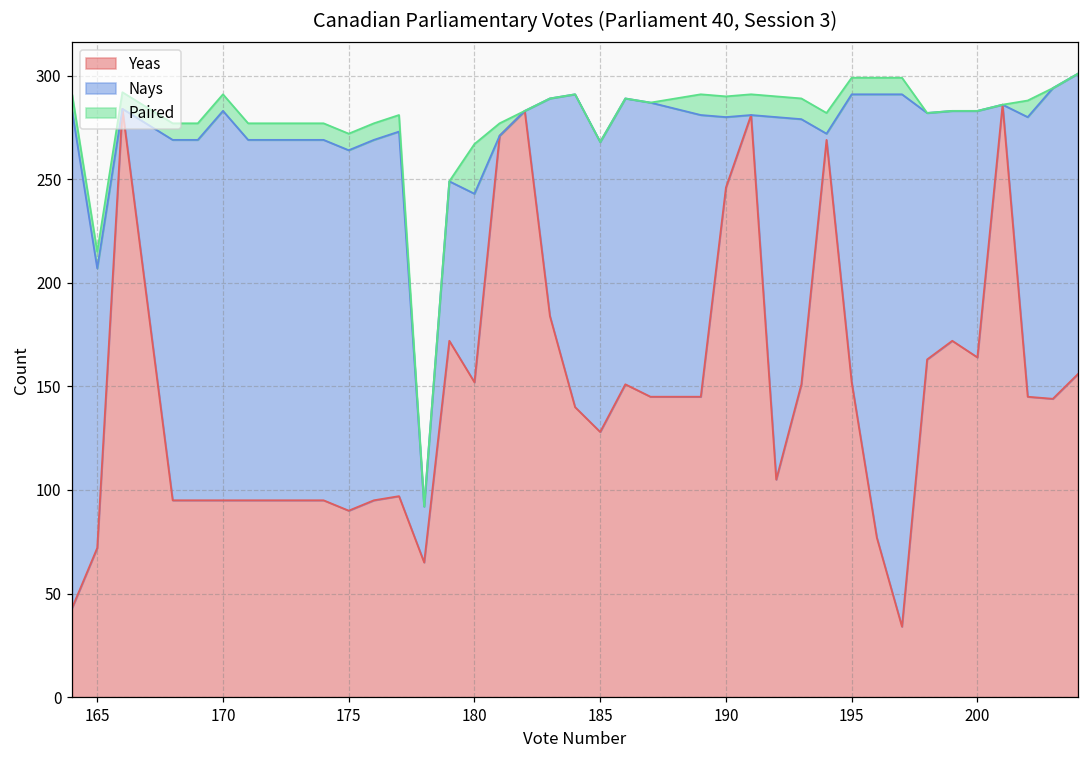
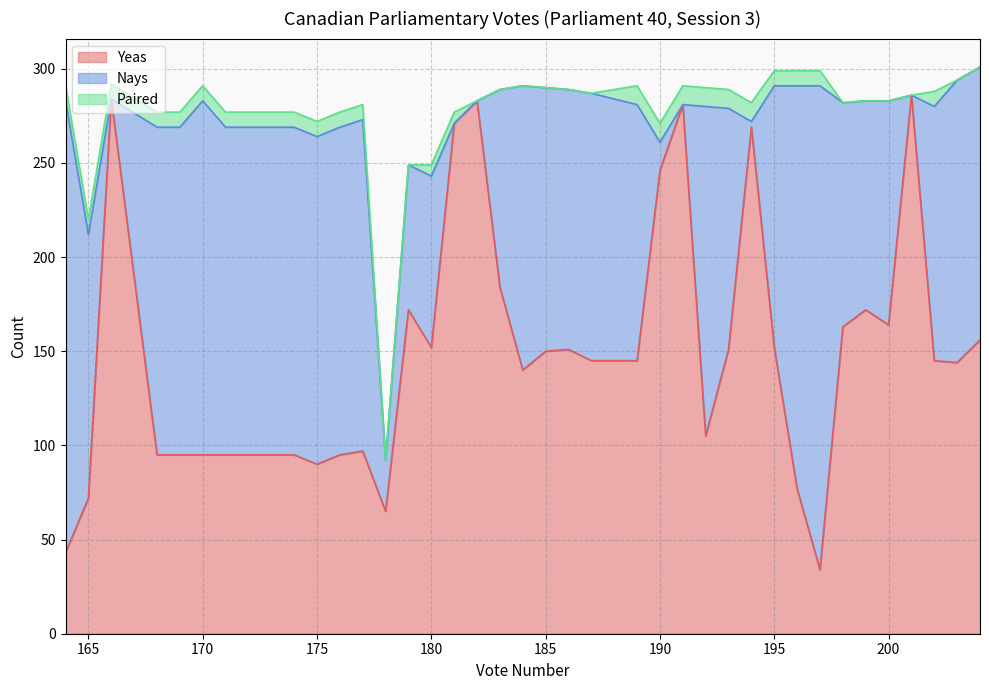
  {
    "Yeas": {
      "165": 72,
      "170": 95,
      "175": 90,
      "180": 152,
-     "185": 128,
+     "185": 150,
      "190": 246,
      "195": 152,
      "200": 164
    },
    "Nays": {
-     "165": 135,
+     "165": 140,
      "170": 188,
      "175": 174,
      "180": 91,
-     "190": 34,
+     "190": 15,
      "195": 139
    },
    "Paired": {
      "165": 8,
      "170": 8,
      "175": 8,
-     "180": 24,
+     "180": 6,
      "190": 10,
      "195": 8
    }
  }
